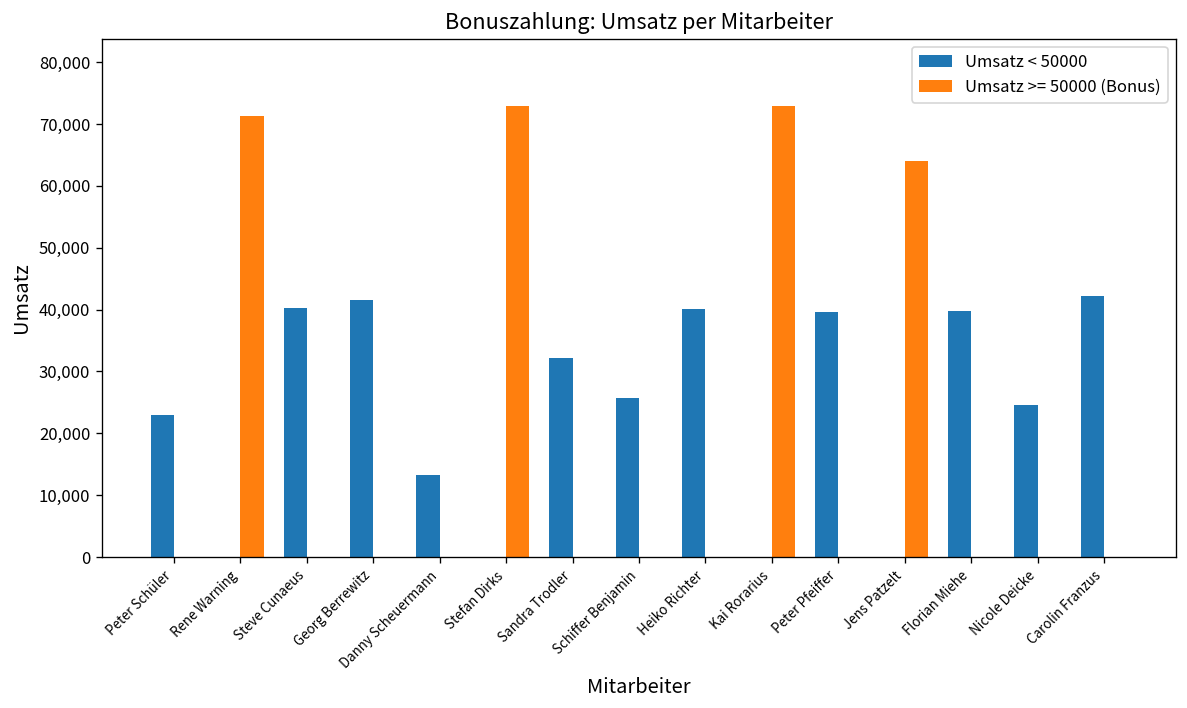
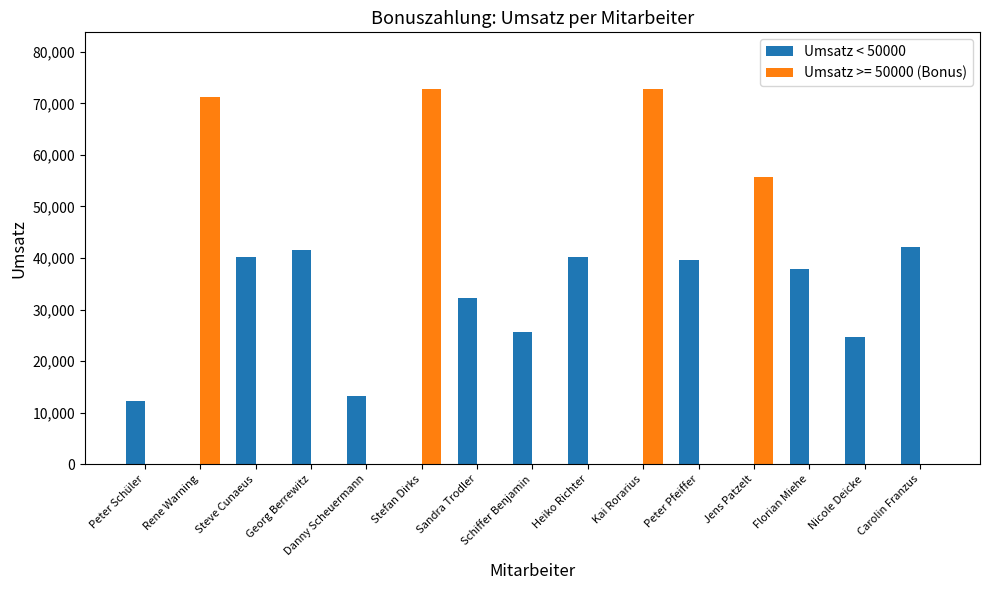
  {
    "Umsatz < 50000": {
-     "Peter Schüler": "23,000",
+     "Peter Schüler": "12,000",
      "Rene Warning": "0",
      "Steve Cunaeus": "40,000",
      "Georg Berrewitz": "42,000",
      "Danny Scheuermann": "13,000",
      "Stefan Dirks": "0",
      "Sandra Trodler": "32,000",
      "Schiffer Benjamin": "26,000",
      "Heiko Richter": "40,000",
      "Kai Rorarius": "0",
      "Peter Pfeiffer": "40,000",
      "Jens Patzelt": "0",
-     "Florian Miehe": "40,000",
+     "Florian Miehe": "38,000",
      "Nicole Deicke": "25,000",
      "Carolin Franzus": "42,000"
    },
    "Umsatz >= 50000 (Bonus)": {
      "Peter Schüler": "0",
      "Rene Warning": "71,000",
      "Steve Cunaeus": "0",
      "Georg Berrewitz": "0",
      "Danny Scheuermann": "0",
      "Stefan Dirks": "73,000",
      "Sandra Trodler": "0",
      "Schiffer Benjamin": "0",
      "Heiko Richter": "0",
      "Kai Rorarius": "73,000",
      "Peter Pfeiffer": "0",
-     "Jens Patzelt": "64,000",
+     "Jens Patzelt": "56,000",
      "Florian Miehe": "0",
      "Nicole Deicke": "0",
      "Carolin Franzus": "0"
    }
  }
